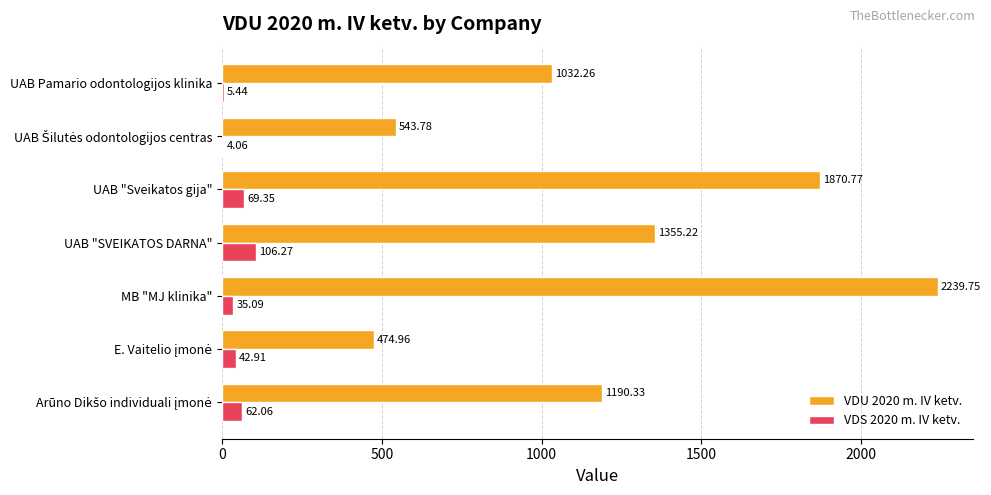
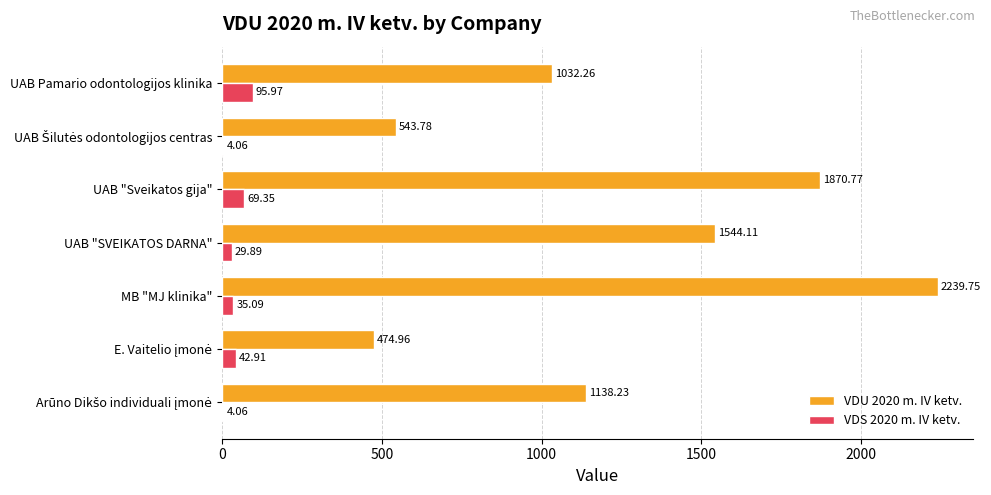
  {
    "VDU 2020 m. IV ketv.": {
      "UAB Pamario odontologijos klinika": 1032.26,
      "UAB Šilutės odontologijos centras": 543.78,
      "UAB \"Sveikatos gija\"": 1870.77,
-     "UAB \"SVEIKATOS DARNA\"": 1355.22,
+     "UAB \"SVEIKATOS DARNA\"": 1544.11,
      "MB \"MJ klinika\"": 2239.75,
      "E. Vaitelio įmonė": 474.96,
-     "Arūno Dikšo individuali įmonė": 1190.33
+     "Arūno Dikšo individuali įmonė": 1138.23
    },
    "VDS 2020 m. IV ketv.": {
-     "UAB Pamario odontologijos klinika": 5.44,
+     "UAB Pamario odontologijos klinika": 95.97,
      "UAB Šilutės odontologijos centras": 4.06,
      "UAB \"Sveikatos gija\"": 69.35,
-     "UAB \"SVEIKATOS DARNA\"": 106.27,
+     "UAB \"SVEIKATOS DARNA\"": 29.89,
      "MB \"MJ klinika\"": 35.09,
      "E. Vaitelio įmonė": 42.91,
-     "Arūno Dikšo individuali įmonė": 62.06
+     "Arūno Dikšo individuali įmonė": 4.06
    }
  }
